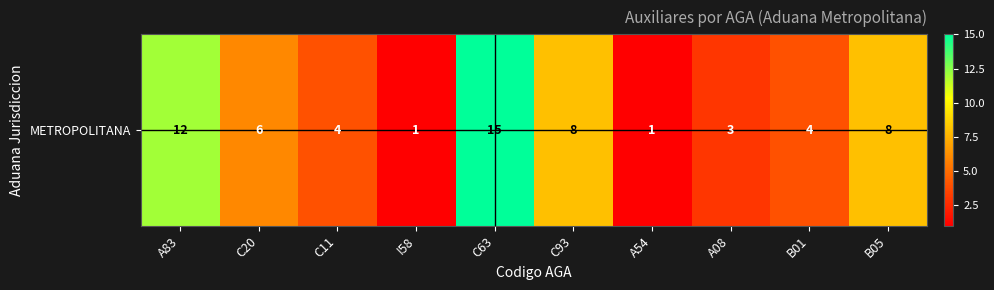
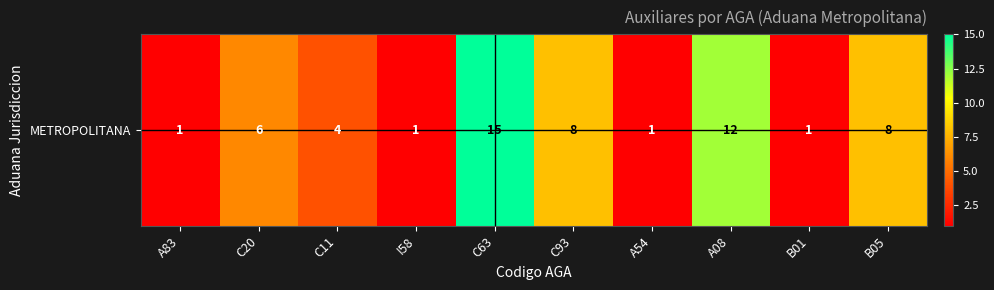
  {
    "METROPOLITANA": {
-     "A83": 12,
+     "A83": 1,
      "C20": 6,
      "C11": 4,
      "I58": 1,
      "C63": 15,
      "C93": 8,
      "A54": 1,
-     "A08": 3,
-     "B01": 4,
+     "A08": 12,
+     "B01": 1,
      "B05": 8
    }
  }
